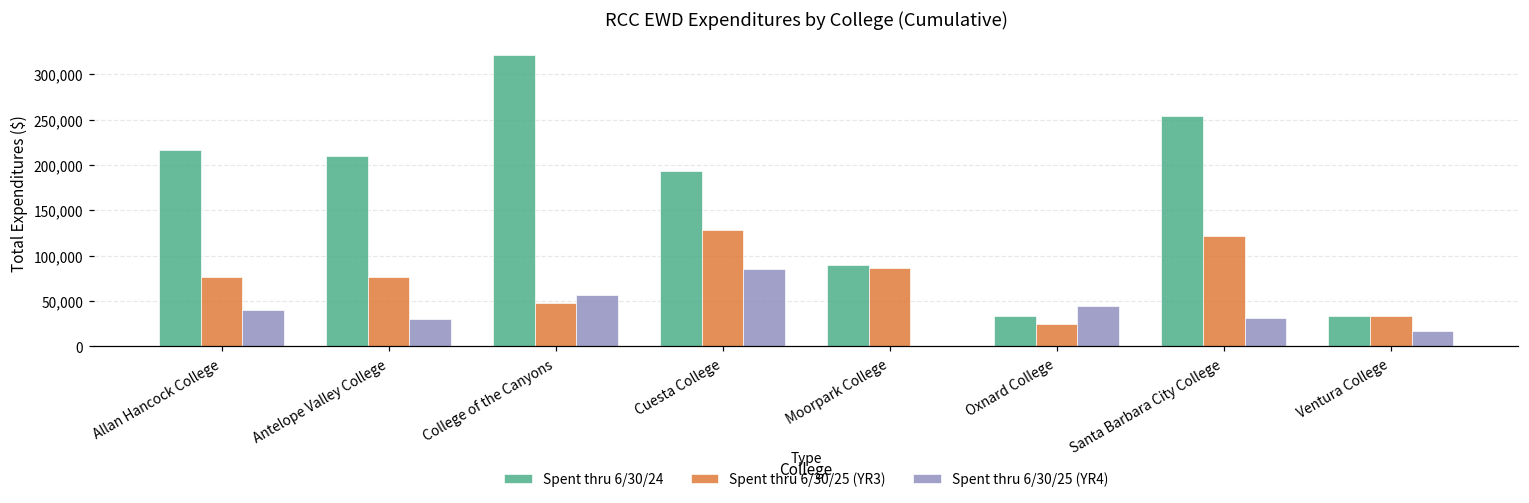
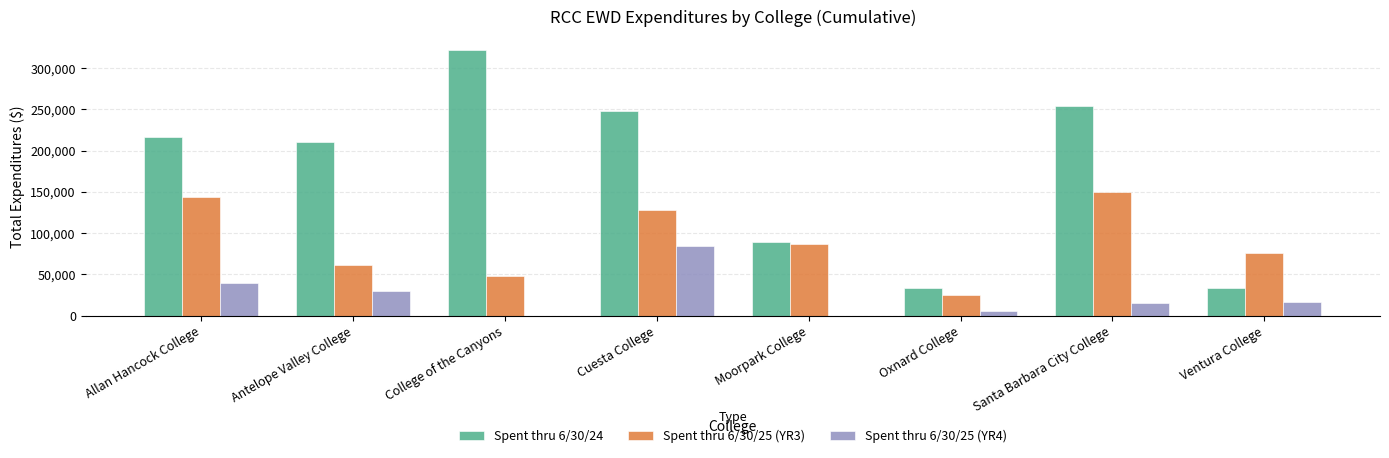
  {
    "Spent thru 6/30/24": {
      "Allan Hancock College": "220,000",
      "Antelope Valley College": "210,000",
      "College of the Canyons": "320,000",
-     "Cuesta College": "190,000",
+     "Cuesta College": "250,000",
      "Moorpark College": "90,000",
      "Oxnard College": "30,000",
      "Santa Barbara City College": "250,000",
      "Ventura College": "30,000"
    },
    "Spent thru 6/30/25 (YR3)": {
-     "Allan Hancock College": "80,000",
-     "Antelope Valley College": "80,000",
+     "Allan Hancock College": "140,000",
+     "Antelope Valley College": "60,000",
      "College of the Canyons": "50,000",
      "Cuesta College": "130,000",
      "Moorpark College": "90,000",
      "Oxnard College": "30,000",
-     "Santa Barbara City College": "120,000",
-     "Ventura College": "30,000"
+     "Santa Barbara City College": "150,000",
+     "Ventura College": "80,000"
    },
    "Spent thru 6/30/25 (YR4)": {
      "Allan Hancock College": "40,000",
      "Antelope Valley College": "30,000",
-     "College of the Canyons": "60,000",
+     "College of the Canyons": "0",
      "Cuesta College": "80,000",
      "Moorpark College": "0",
-     "Oxnard College": "40,000",
-     "Santa Barbara City College": "30,000",
+     "Oxnard College": "10,000",
+     "Santa Barbara City College": "20,000",
      "Ventura College": "20,000"
    }
  }
